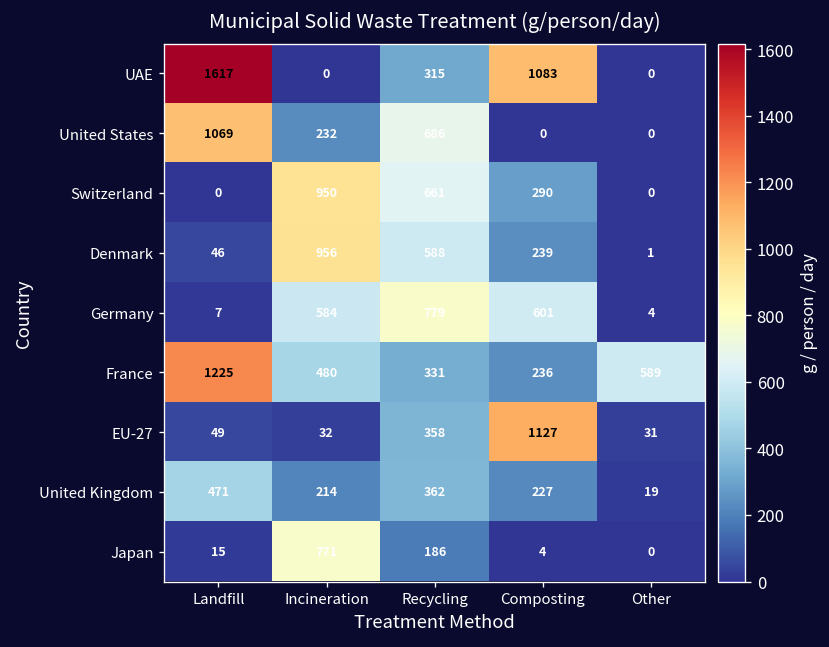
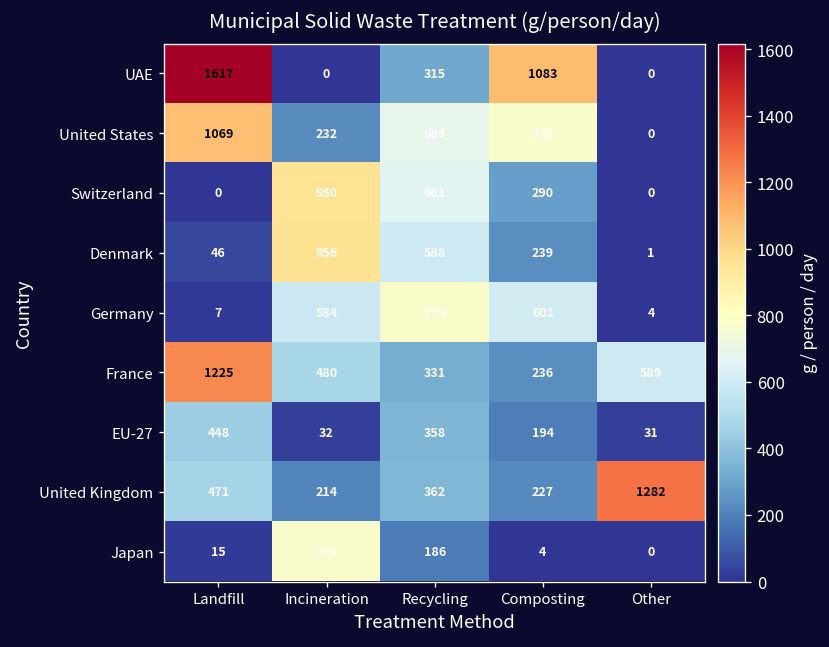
  {
    "UAE": {
      "Landfill": 1617,
      "Incineration": 0,
      "Recycling": 315,
      "Composting": 1083,
      "Other": 0
    },
    "United States": {
      "Landfill": 1069,
      "Incineration": 232,
-     "Composting": 0,
+     "Composting": 775,
      "Other": 0
    },
    "Switzerland": {
      "Landfill": 0,
      "Incineration": 950,
      "Composting": 290,
      "Other": 0
    },
    "Denmark": {
      "Landfill": 46,
      "Incineration": 956,
      "Recycling": 588,
      "Composting": 239,
      "Other": 1
    },
    "Germany": {
      "Landfill": 7,
      "Incineration": 584,
      "Recycling": 779,
      "Other": 4
    },
    "France": {
      "Landfill": 1225,
      "Incineration": 480,
      "Recycling": 331,
      "Composting": 236,
      "Other": 589
    },
    "EU-27": {
-     "Landfill": 49,
+     "Landfill": 448,
      "Incineration": 32,
      "Recycling": 358,
-     "Composting": 1127,
+     "Composting": 194,
      "Other": 31
    },
    "United Kingdom": {
      "Landfill": 471,
      "Incineration": 214,
      "Recycling": 362,
      "Composting": 227,
-     "Other": 19
+     "Other": 1282
    },
    "Japan": {
      "Landfill": 15,
      "Incineration": 771,
      "Recycling": 186,
      "Composting": 4,
      "Other": 0
    }
  }
